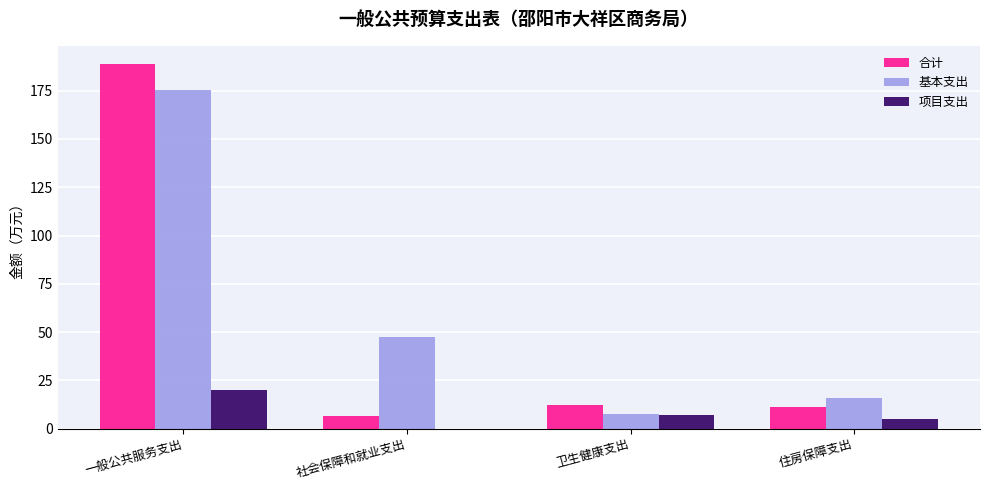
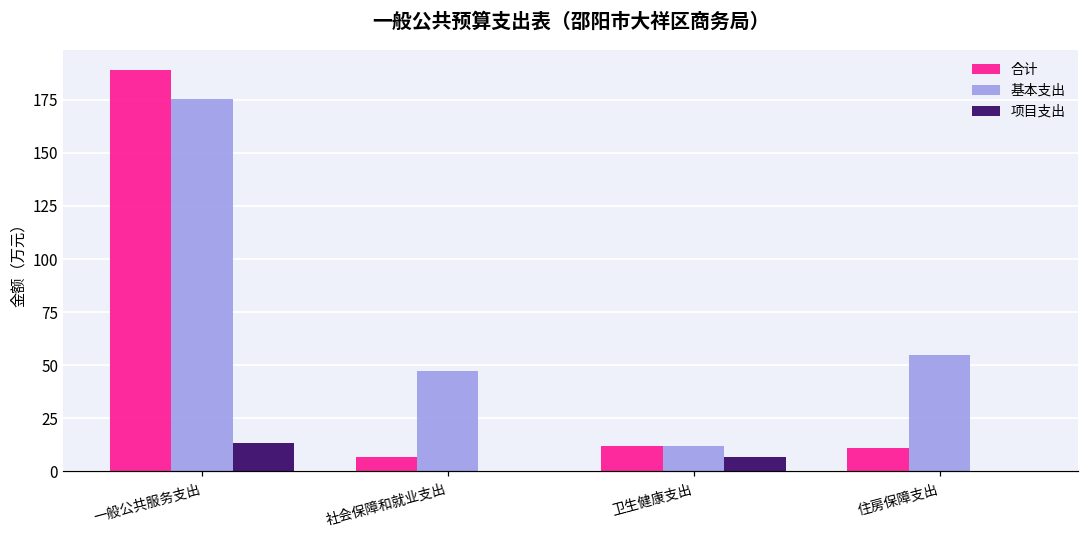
  {
    "合计": {
      "一般公共服务支出": 189,
      "社会保障和就业支出": 7,
      "卫生健康支出": 12,
      "住房保障支出": 11
    },
    "基本支出": {
      "一般公共服务支出": 175,
      "社会保障和就业支出": 47,
-     "卫生健康支出": 8,
-     "住房保障支出": 16
+     "卫生健康支出": 12,
+     "住房保障支出": 55
    },
    "项目支出": {
-     "一般公共服务支出": 20,
+     "一般公共服务支出": 13,
      "社会保障和就业支出": 0,
      "卫生健康支出": 7,
-     "住房保障支出": 5
+     "住房保障支出": 0
    }
  }
